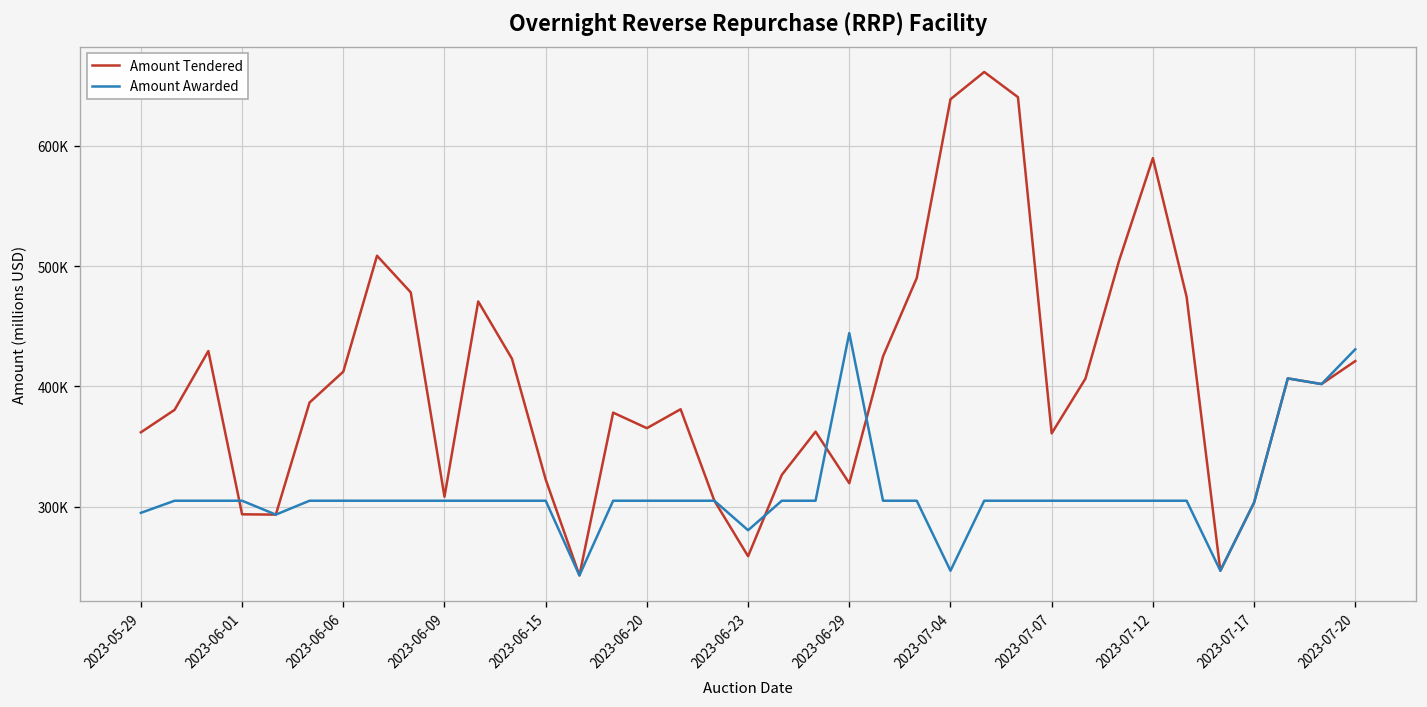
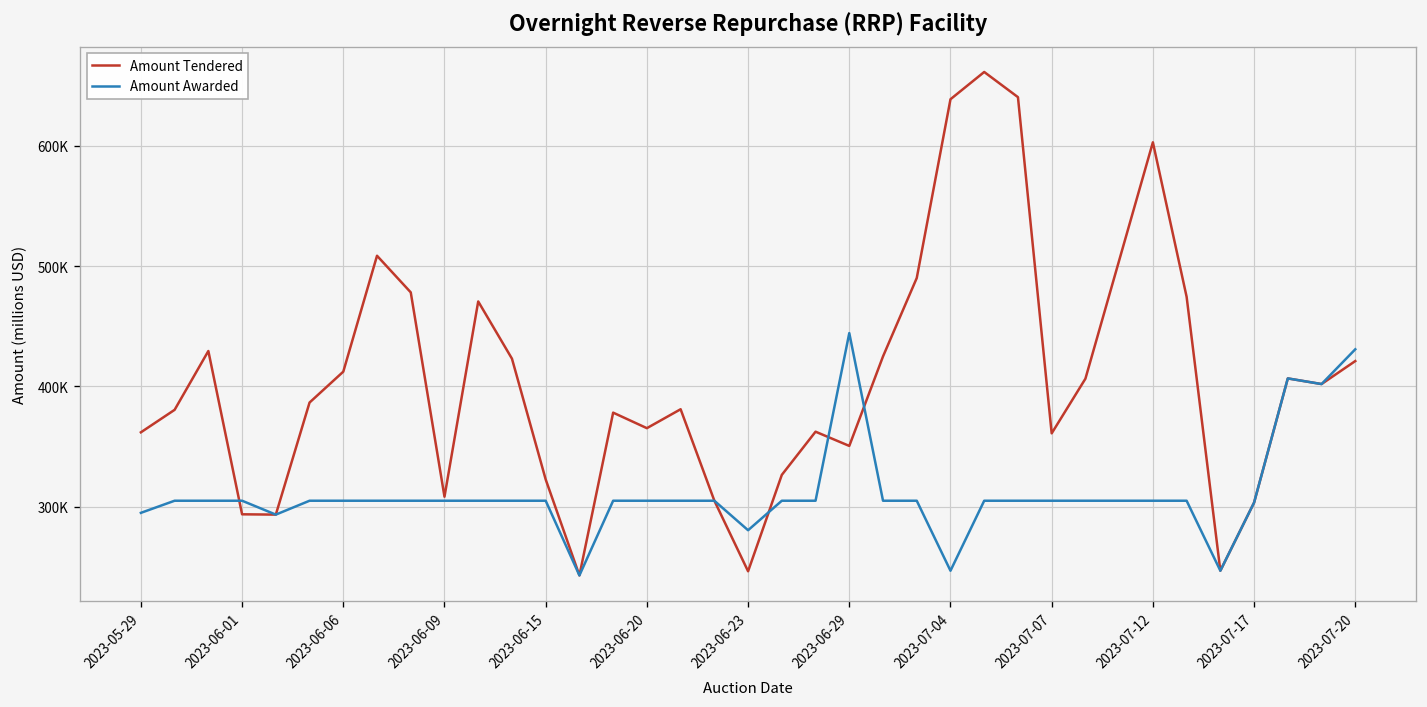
  {
    "Amount Tendered": {
      "2023-05-29": 362000,
      "2023-06-01": 294000,
      "2023-06-06": 412000,
      "2023-06-09": 308000,
      "2023-06-15": 323000,
      "2023-06-20": 365000,
-     "2023-06-23": 259000,
-     "2023-06-29": 320000,
+     "2023-06-23": 246000,
+     "2023-06-29": 351000,
      "2023-07-04": 639000,
      "2023-07-07": 361000,
-     "2023-07-12": 590000,
+     "2023-07-12": 603000,
      "2023-07-20": 421000
    },
    "Amount Awarded": {
      "2023-05-29": 295000,
      "2023-06-01": 305000,
      "2023-06-06": 305000,
      "2023-06-09": 305000,
      "2023-06-15": 305000,
      "2023-06-20": 305000,
      "2023-06-23": 280000,
      "2023-06-29": 444000,
      "2023-07-04": 247000,
      "2023-07-07": 305000,
      "2023-07-12": 305000,
      "2023-07-20": 431000
    }
  }
